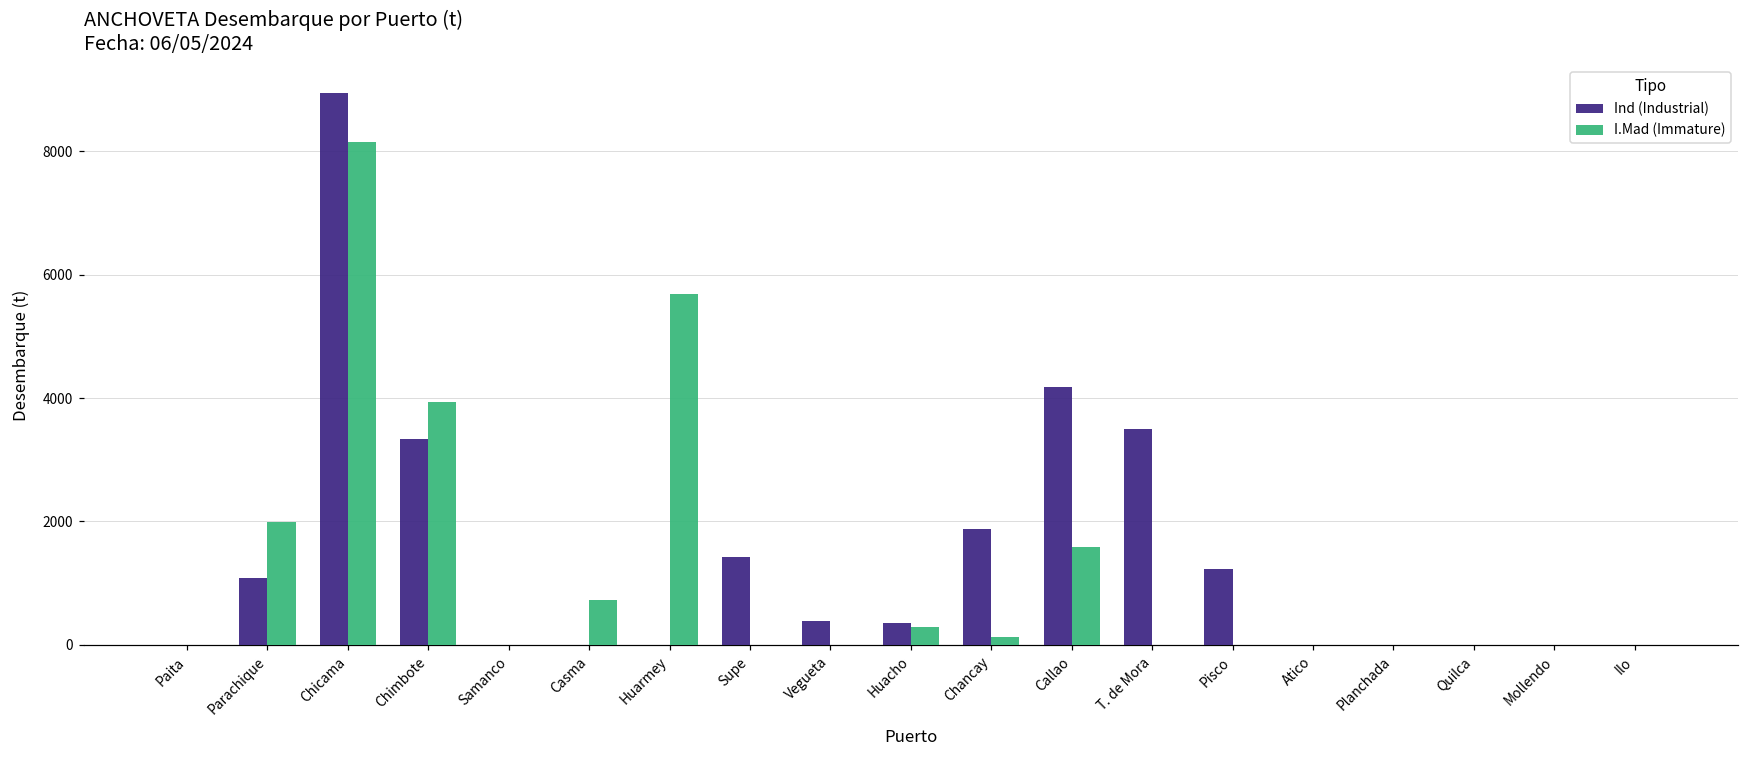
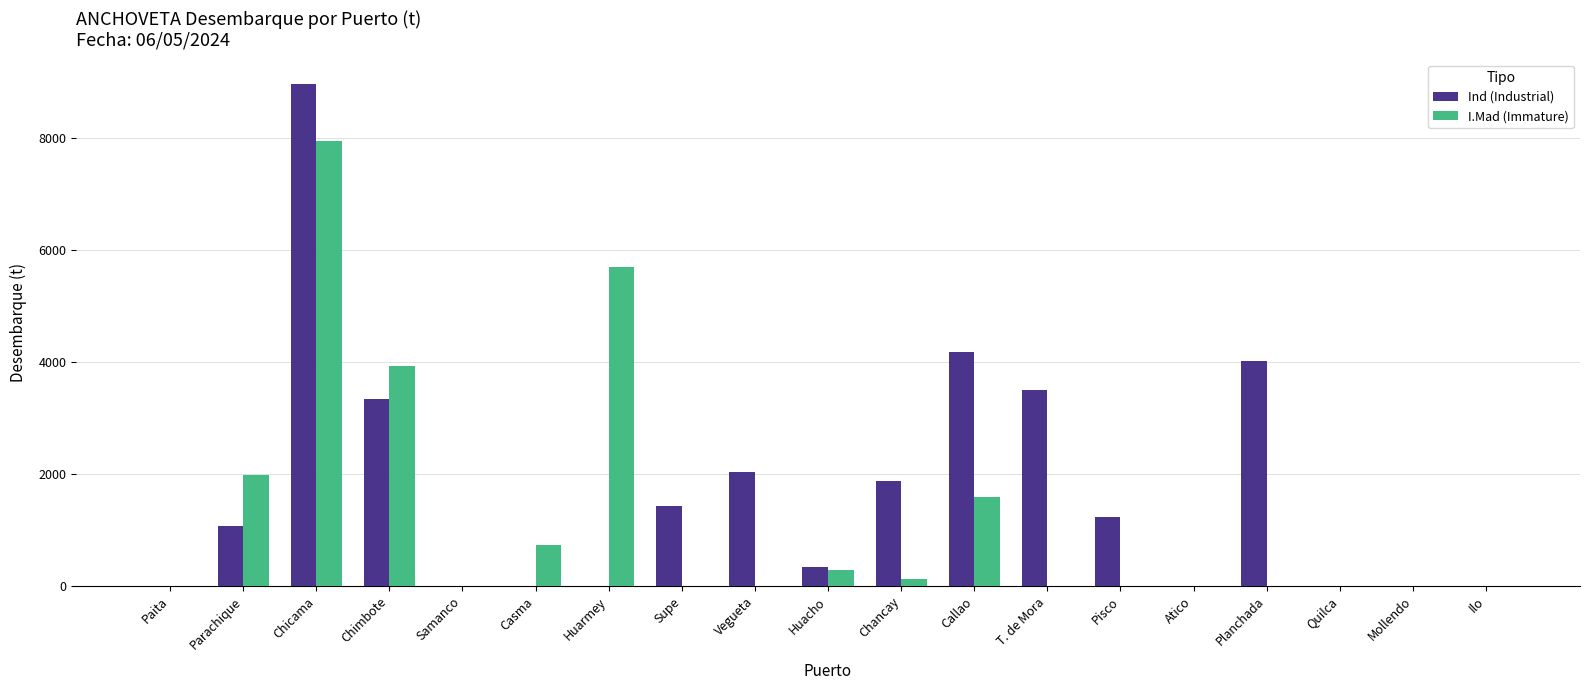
  {
    "Ind (Industrial)": {
      "Paita": 0,
      "Parachique": 1100,
      "Chicama": 8900,
      "Chimbote": 3300,
      "Samanco": 0,
      "Casma": 0,
      "Huarmey": 0,
      "Supe": 1400,
-     "Vegueta": 400,
+     "Vegueta": 2000,
      "Huacho": 300,
      "Chancay": 1900,
      "Callao": 4200,
      "T. de Mora": 3500,
      "Pisco": 1200,
      "Atico": 0,
-     "Planchada": 0,
+     "Planchada": 4000,
      "Quilca": 0,
      "Mollendo": 0,
      "Ilo": 0
    },
    "I.Mad (Immature)": {
      "Paita": 0,
      "Parachique": 2000,
-     "Chicama": 8100,
+     "Chicama": 7900,
      "Chimbote": 3900,
      "Samanco": 0,
      "Casma": 700,
      "Huarmey": 5700,
      "Supe": 0,
      "Vegueta": 0,
      "Huacho": 300,
      "Chancay": 100,
      "Callao": 1600,
      "T. de Mora": 0,
      "Pisco": 0,
      "Atico": 0,
      "Planchada": 0,
      "Quilca": 0,
      "Mollendo": 0,
      "Ilo": 0
    }
  }
